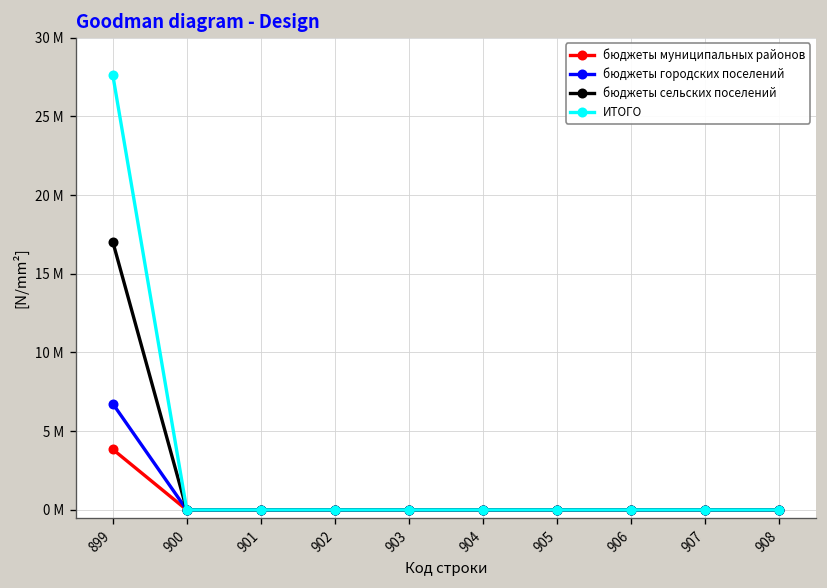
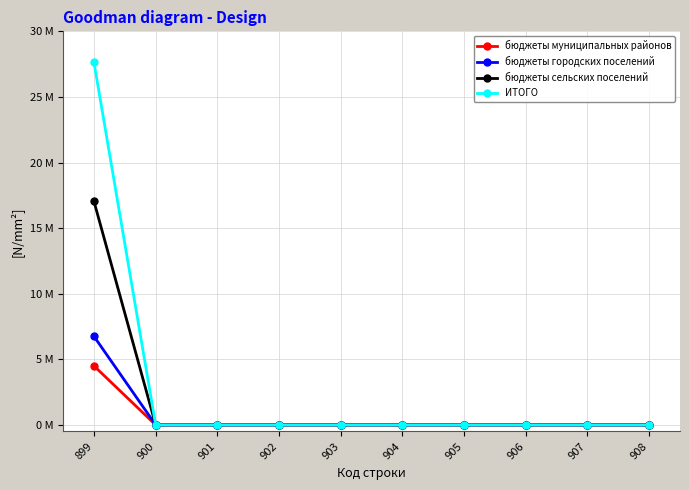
  {
    "бюджеты муниципальных районов": {
-     "899": 3800000
+     "899": 4500000
    },
    "бюджеты городских поселений": {
      "899": 6800000
    },
    "бюджеты сельских поселений": {
      "899": 17000000
    },
    "ИТОГО": {
      "899": 27600000
    }
  }
